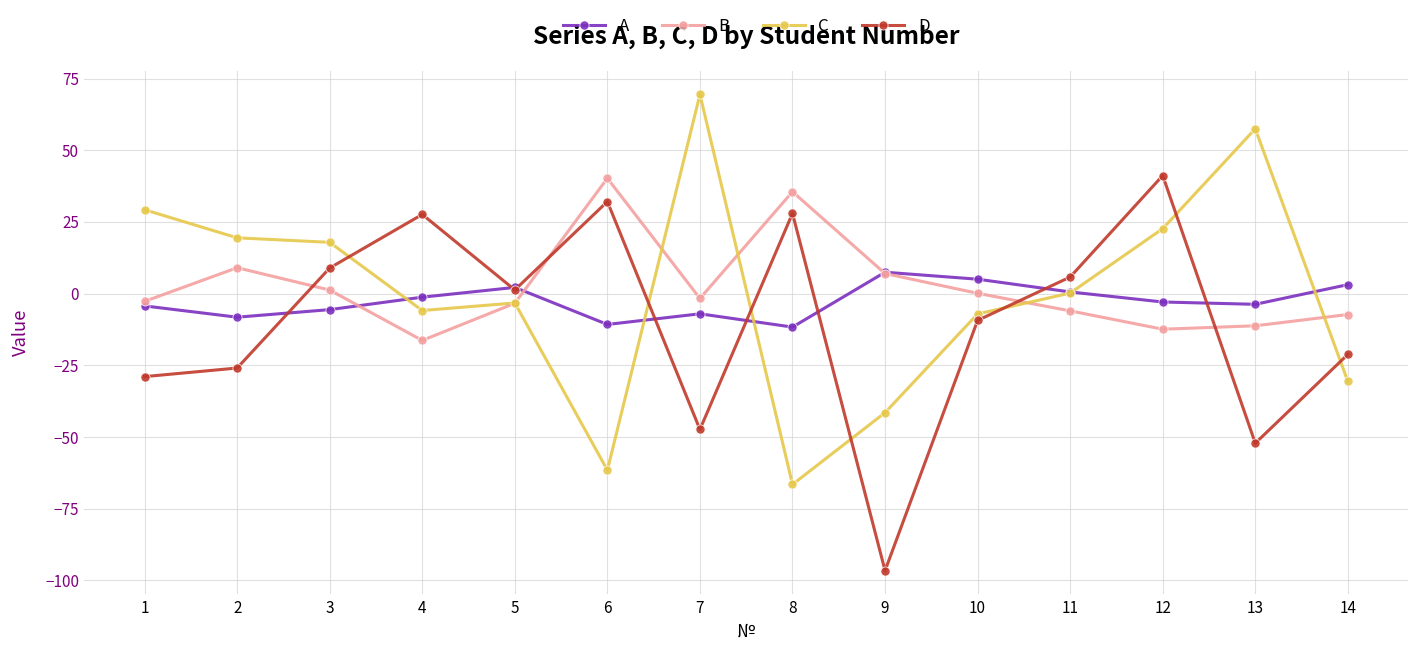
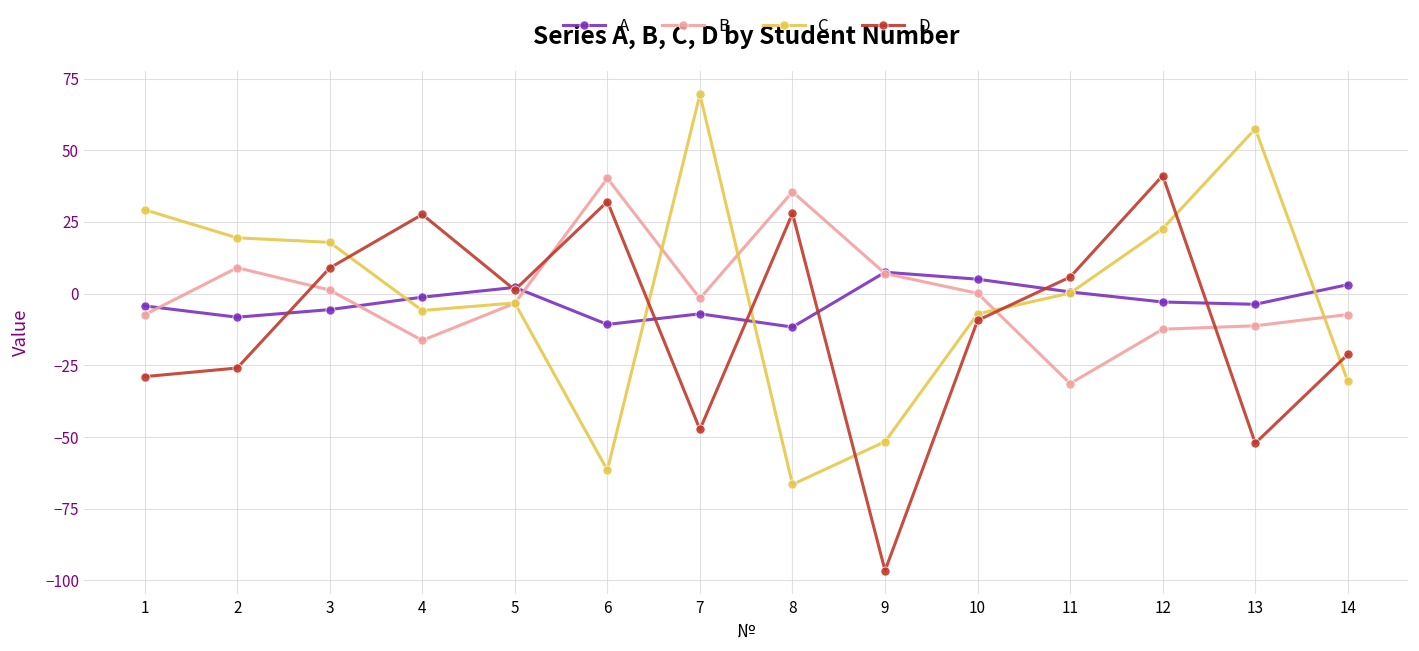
  {
    "A": {
      "1": -4,
      "2": -8,
      "3": -6,
      "4": -1,
      "6": -11,
      "7": -7,
      "8": -12,
      "10": 5,
      "12": -3,
      "13": -4,
      "14": 3
    },
    "B": {
-     "1": -3,
+     "1": -7,
      "2": 9,
      "3": 1,
      "4": -16,
      "6": 40,
      "7": -2,
      "8": 36,
      "10": 0,
-     "11": -6,
+     "11": -31,
      "12": -12,
      "13": -11,
      "14": -7
    },
    "C": {
      "1": 29,
      "2": 19,
      "3": 18,
      "4": -6,
      "6": -62,
      "7": 69,
      "8": -67,
-     "9": -41,
+     "9": -52,
      "10": -7,
      "12": 23,
      "13": 57,
      "14": -31
    },
    "D": {
      "1": -29,
      "2": -26,
      "3": 9,
      "4": 28,
      "6": 32,
      "7": -47,
      "8": 28,
      "9": -97,
      "10": -9,
      "11": 6,
      "12": 41,
      "13": -52,
      "14": -21
    }
  }
